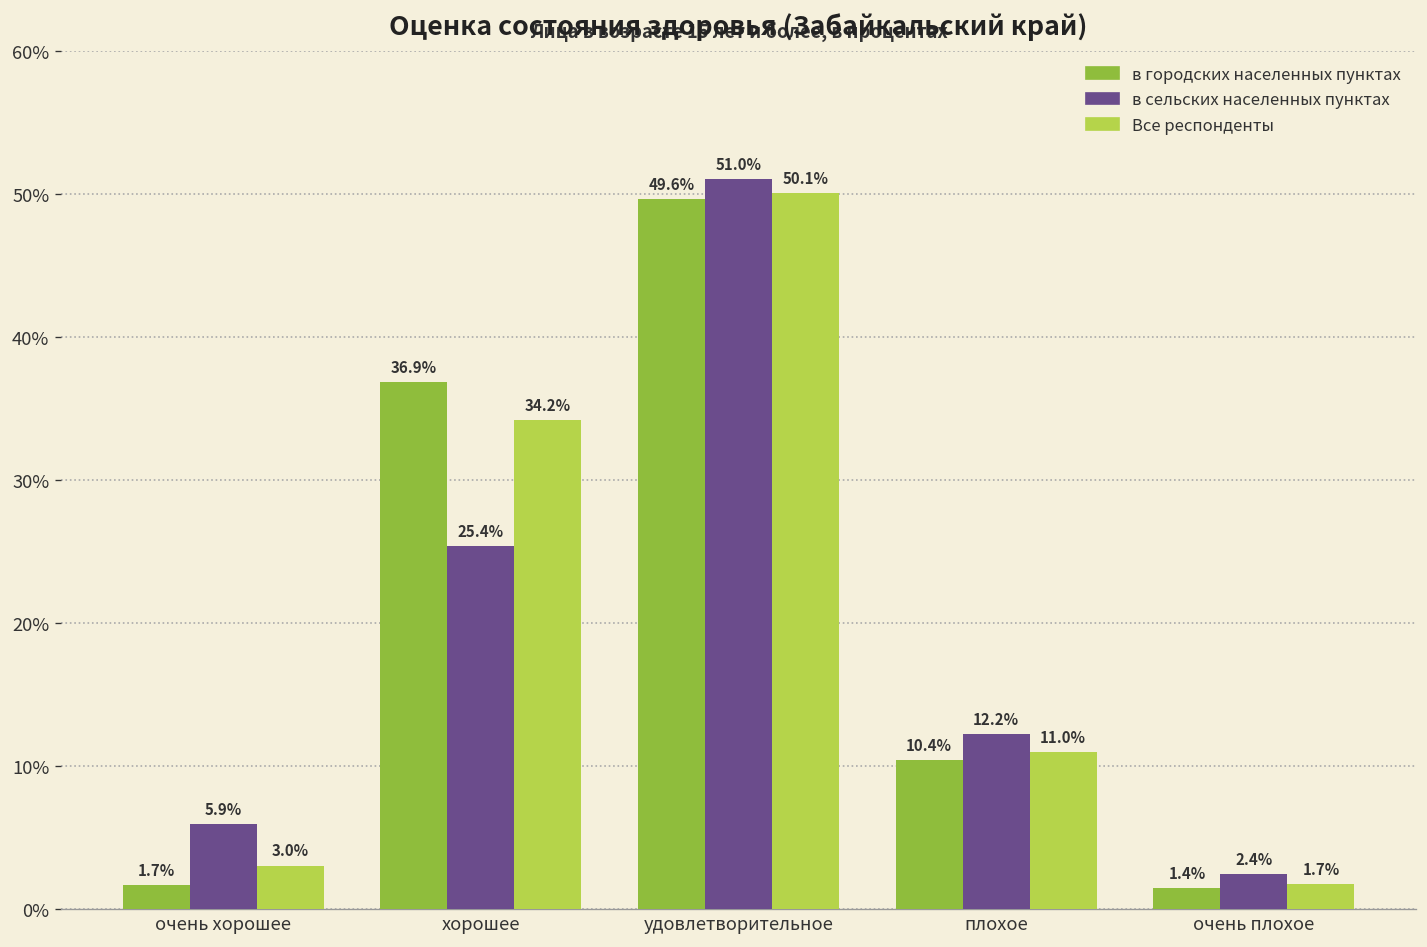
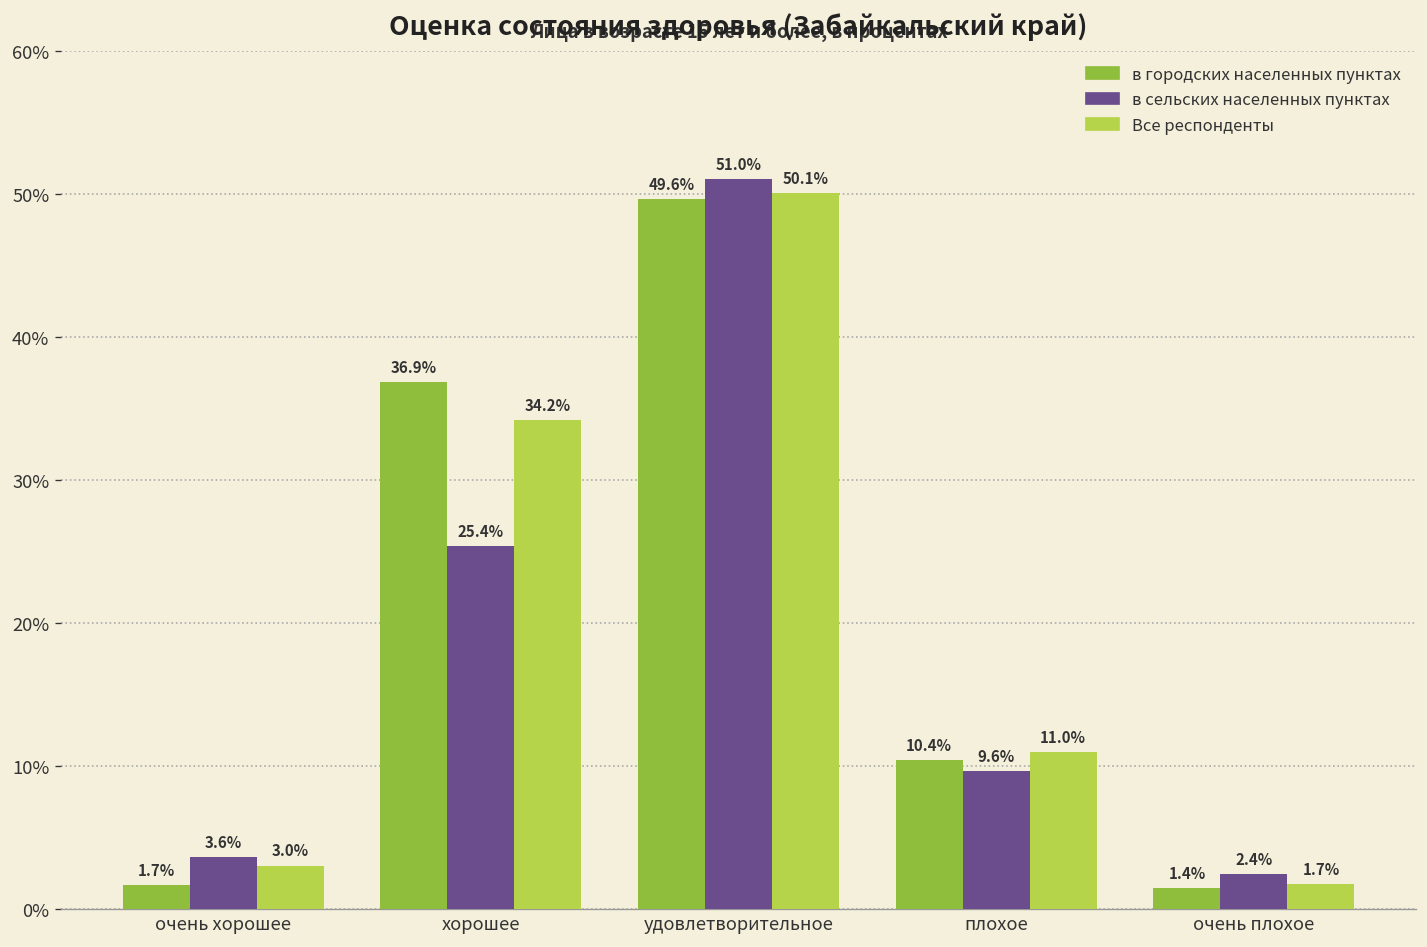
  {
    "в сельских населенных пунктах": {
-     "очень хорошее": "5.9%",
+     "очень хорошее": "3.6%",
      "хорошее": "25.4%",
      "удовлетворительное": "51.0%",
-     "плохое": "12.2%",
+     "плохое": "9.6%",
      "очень плохое": "2.4%"
    }
  }
